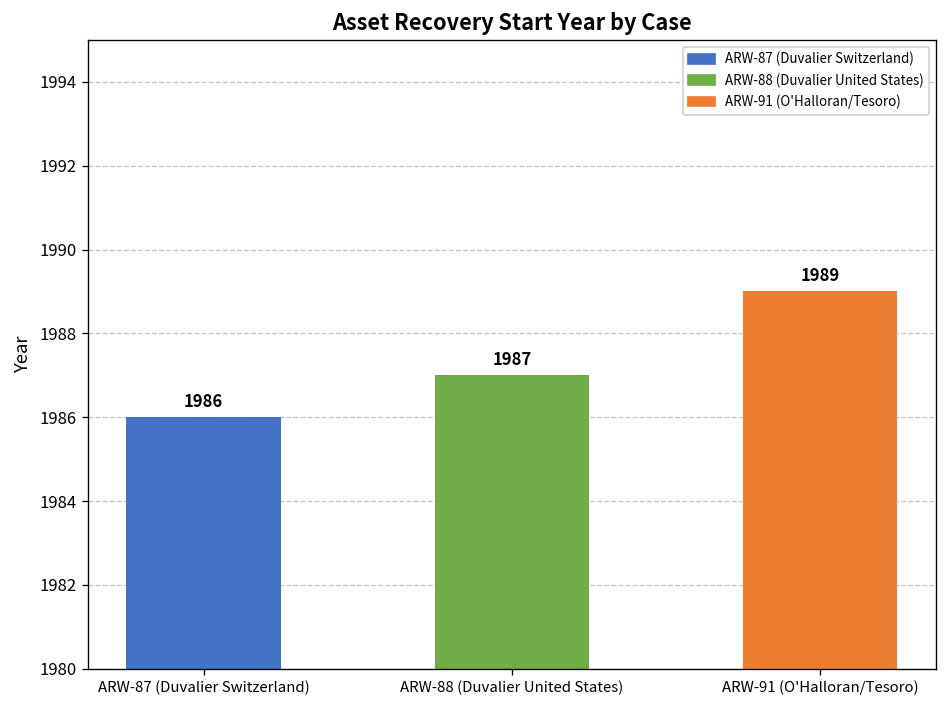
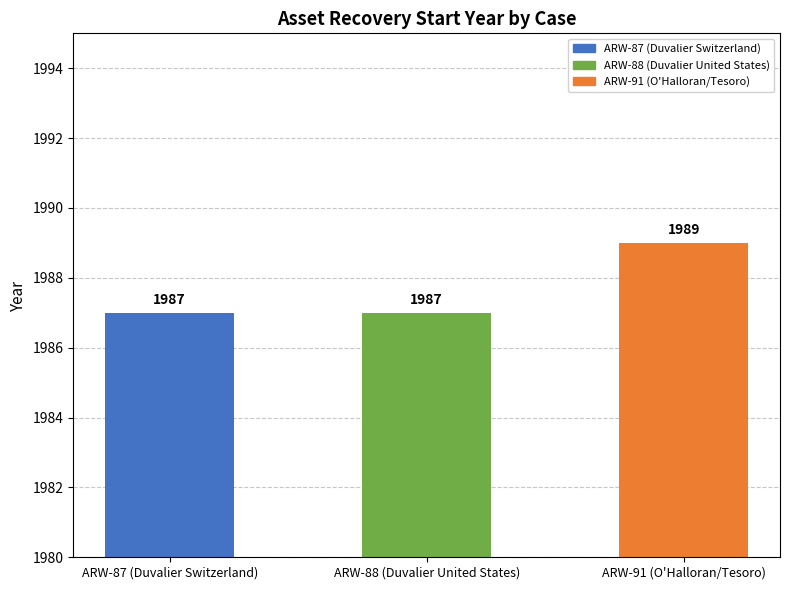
  {
-   "ARW-87 (Duvalier Switzerland)": 1986,
+   "ARW-87 (Duvalier Switzerland)": 1987,
    "ARW-88 (Duvalier United States)": 1987,
    "ARW-91 (O'Halloran/Tesoro)": 1989
  }
